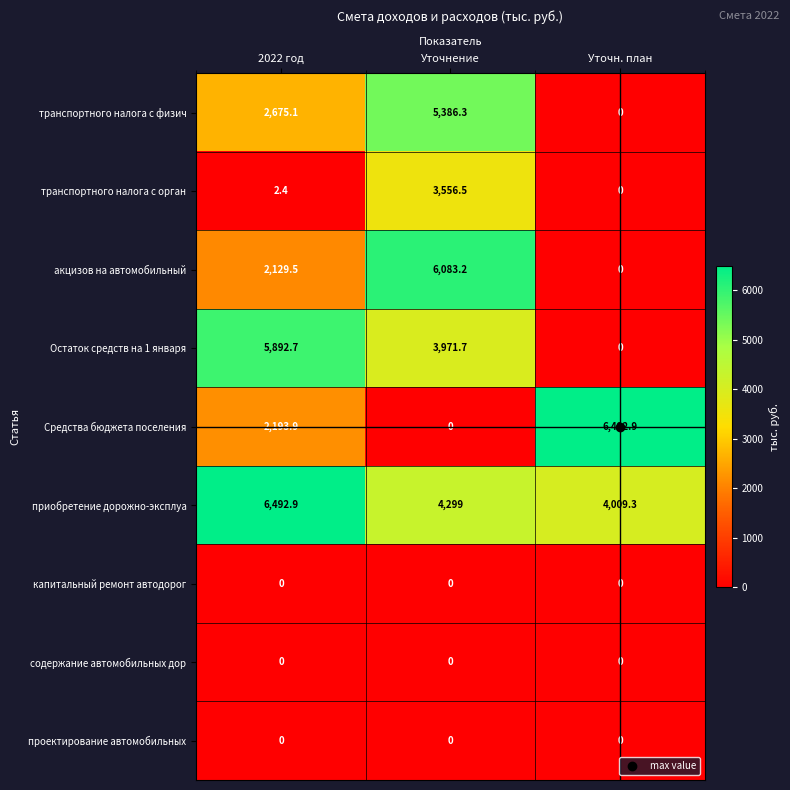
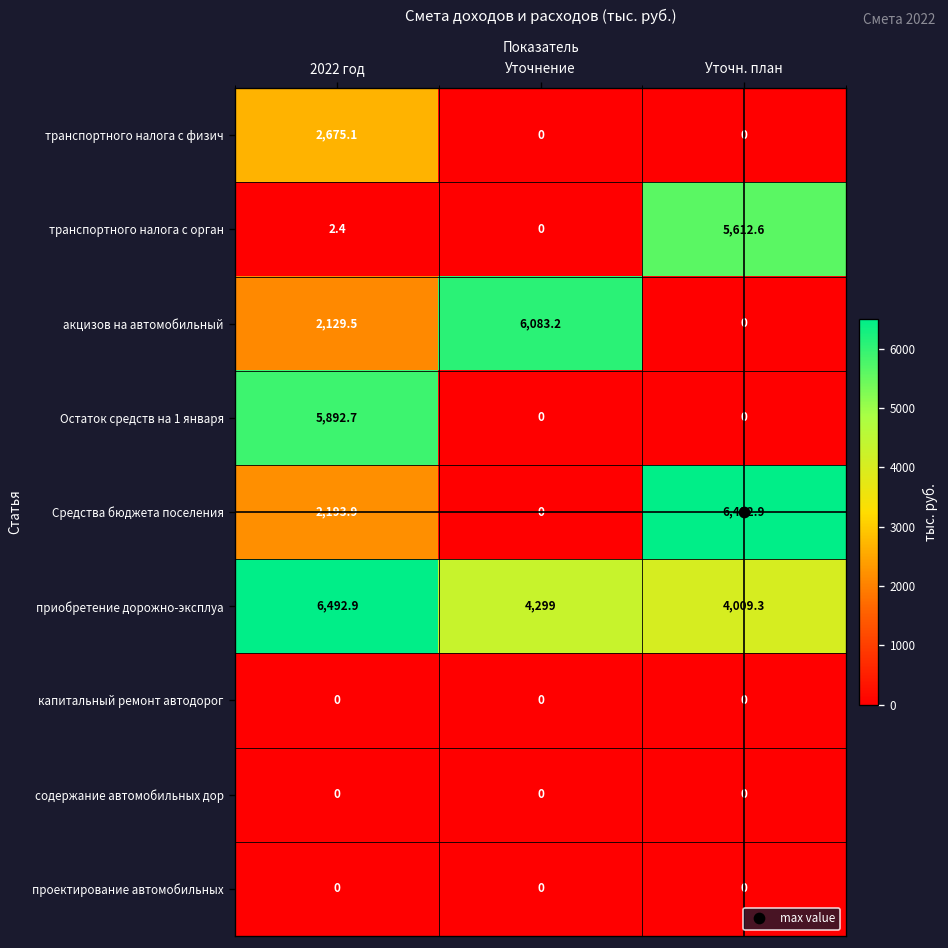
  {
    "транспортного налога с физич": {
      "2022 год": "2,675.1",
-     "Уточнение": "5,386.3",
+     "Уточнение": "0",
      "Уточн. план": "0"
    },
    "транспортного налога с орган": {
      "2022 год": "2.4",
-     "Уточнение": "3,556.5",
-     "Уточн. план": "0"
+     "Уточнение": "0",
+     "Уточн. план": "5,612.6"
    },
    "акцизов на автомобильный": {
      "2022 год": "2,129.5",
      "Уточнение": "6,083.2",
      "Уточн. план": "0"
    },
    "Остаток средств на 1 января": {
      "2022 год": "5,892.7",
-     "Уточнение": "3,971.7",
+     "Уточнение": "0",
      "Уточн. план": "0"
    },
    "Средства бюджета поселения": {
      "2022 год": "2,193.9",
      "Уточнение": "0"
    },
    "приобретение дорожно-эксплуа": {
      "2022 год": "6,492.9",
      "Уточнение": "4,299",
      "Уточн. план": "4,009.3"
    },
    "капитальный ремонт автодорог": {
      "2022 год": "0",
      "Уточнение": "0",
      "Уточн. план": "0"
    },
    "содержание автомобильных дор": {
      "2022 год": "0",
      "Уточнение": "0",
      "Уточн. план": "0"
    },
    "проектирование автомобильных": {
      "2022 год": "0",
      "Уточнение": "0",
      "Уточн. план": "0"
    }
  }
